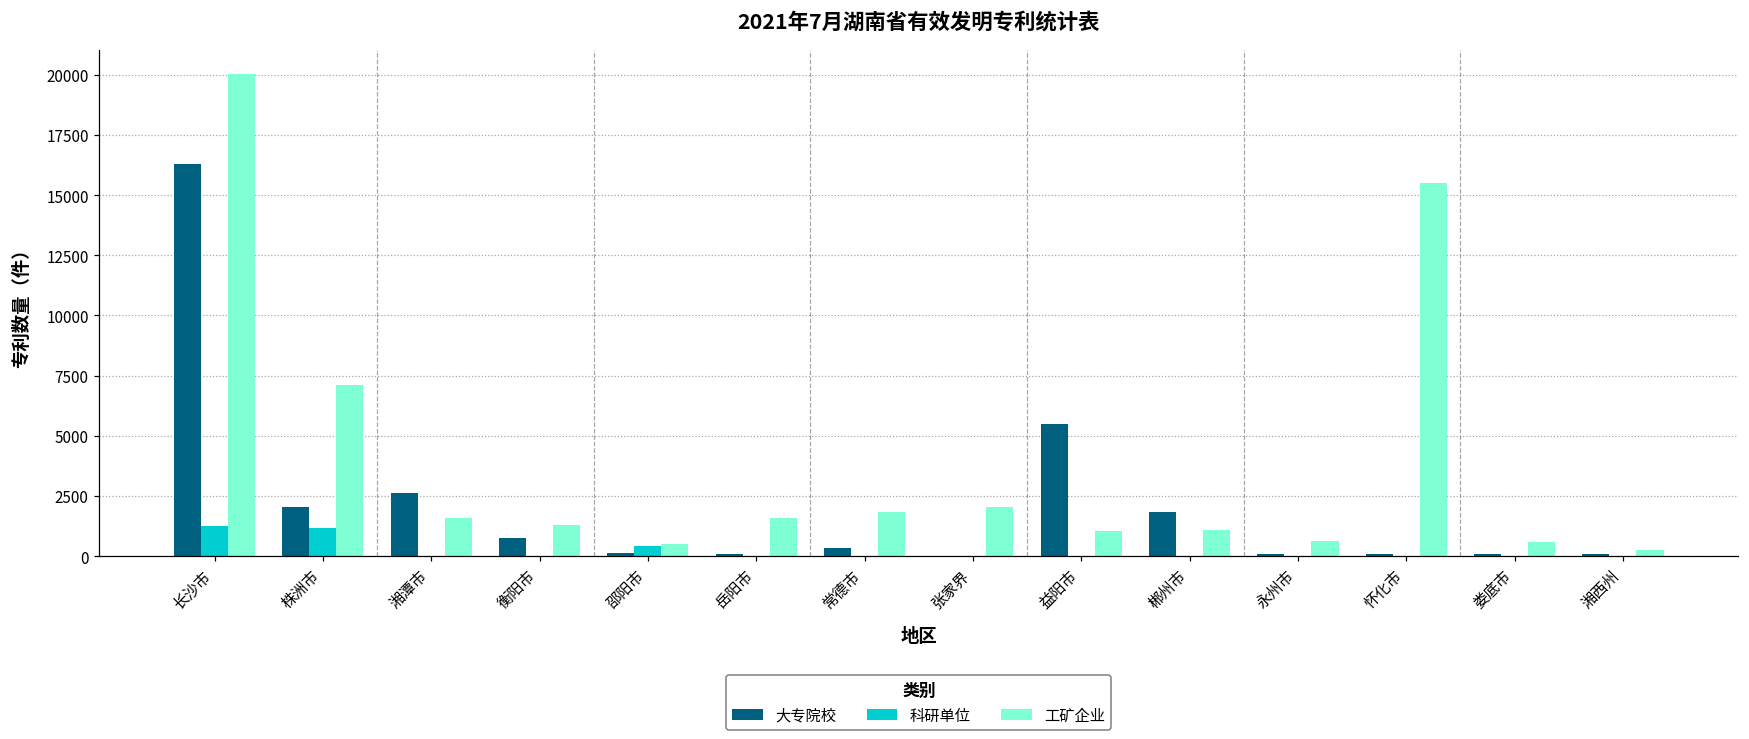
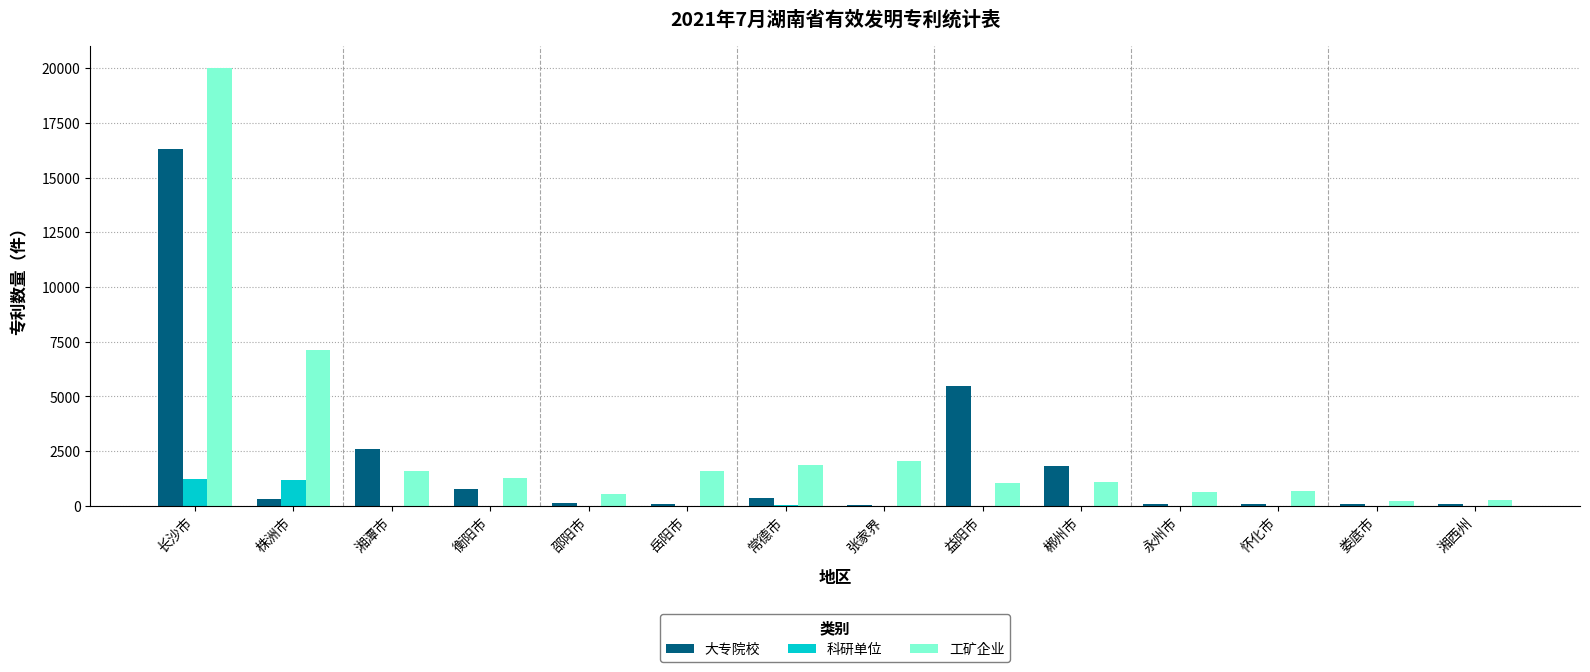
  {
    "大专院校": {
      "长沙市": 16300,
-     "株洲市": 2000,
+     "株洲市": 300,
      "湘潭市": 2600,
      "衡阳市": 800,
      "常德市": 300,
      "益阳市": 5500,
      "郴州市": 1800
    },
    "科研单位": {
      "长沙市": 1200,
      "株洲市": 1200,
-     "邵阳市": 400,
+     "邵阳市": 0,
      "娄底市": 0
    },
    "工矿企业": {
      "长沙市": 20000,
      "株洲市": 7100,
      "湘潭市": 1600,
      "衡阳市": 1300,
      "邵阳市": 500,
      "岳阳市": 1600,
      "常德市": 1800,
      "张家界": 2000,
      "益阳市": 1000,
      "郴州市": 1100,
      "永州市": 600,
-     "怀化市": 15500,
-     "娄底市": 600,
+     "怀化市": 700,
+     "娄底市": 200,
      "湘西州": 200
    }
  }
